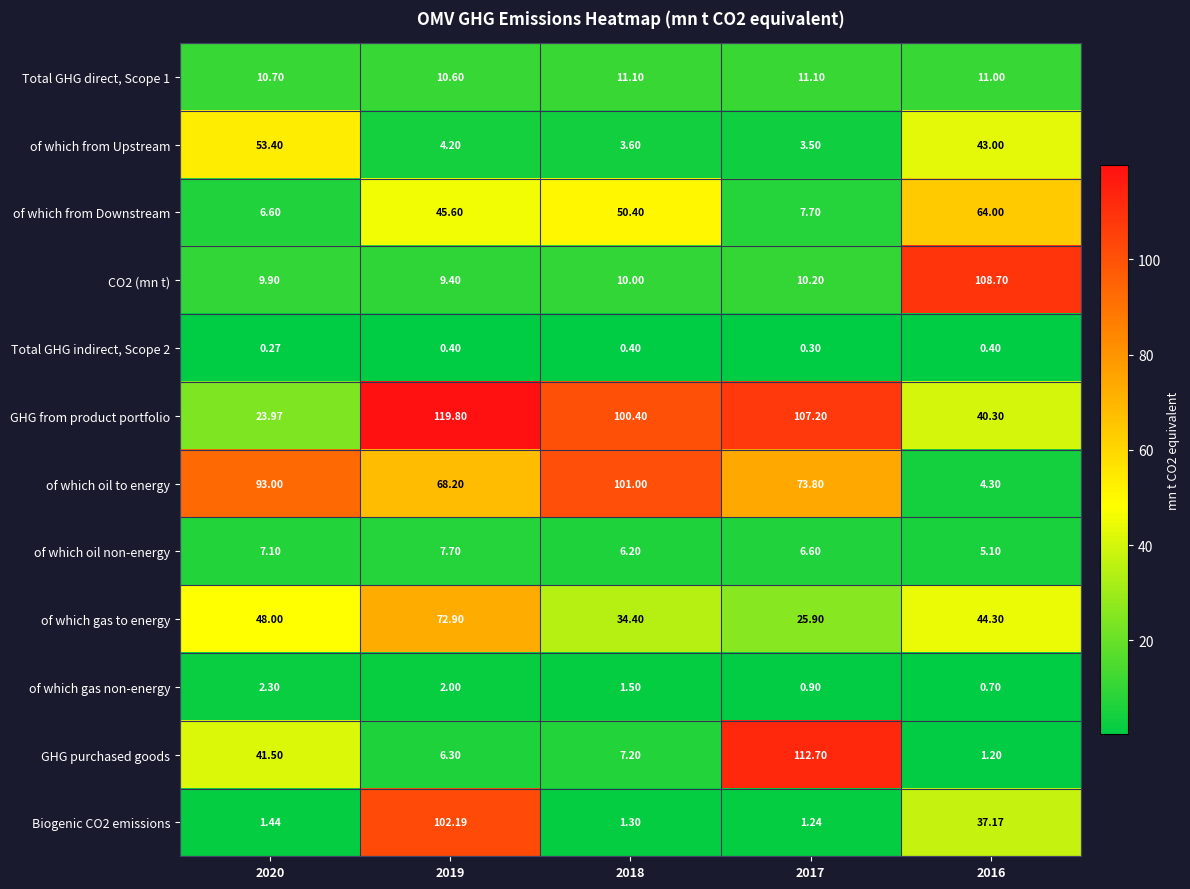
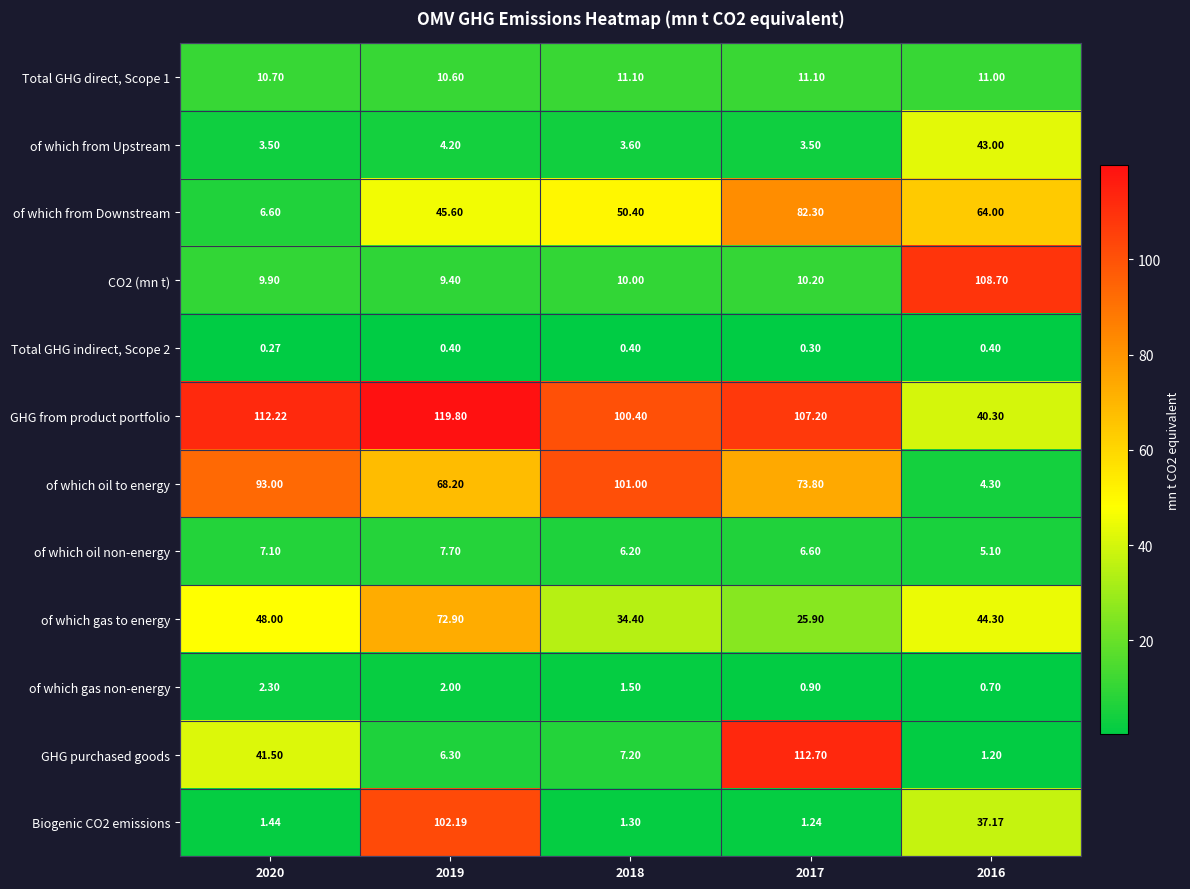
  {
    "Total GHG direct, Scope 1": {
      "2020": 10.70,
      "2019": 10.60,
      "2018": 11.10,
      "2017": 11.10,
      "2016": 11.00
    },
    "of which from Upstream": {
-     "2020": 53.40,
+     "2020": 3.50,
      "2019": 4.20,
      "2018": 3.60,
      "2017": 3.50,
      "2016": 43.00
    },
    "of which from Downstream": {
      "2020": 6.60,
      "2019": 45.60,
      "2018": 50.40,
-     "2017": 7.70,
+     "2017": 82.30,
      "2016": 64.00
    },
    "CO2 (mn t)": {
      "2020": 9.90,
      "2019": 9.40,
      "2018": 10.00,
      "2017": 10.20,
      "2016": 108.70
    },
    "Total GHG indirect, Scope 2": {
      "2020": 0.27,
      "2019": 0.40,
      "2018": 0.40,
      "2017": 0.30,
      "2016": 0.40
    },
    "GHG from product portfolio": {
-     "2020": 23.97,
+     "2020": 112.22,
      "2019": 119.80,
      "2018": 100.40,
      "2017": 107.20,
      "2016": 40.30
    },
    "of which oil to energy": {
      "2020": 93.00,
      "2019": 68.20,
      "2018": 101.00,
      "2017": 73.80,
      "2016": 4.30
    },
    "of which oil non-energy": {
      "2020": 7.10,
      "2019": 7.70,
      "2018": 6.20,
      "2017": 6.60,
      "2016": 5.10
    },
    "of which gas to energy": {
      "2020": 48.00,
      "2019": 72.90,
      "2018": 34.40,
      "2017": 25.90,
      "2016": 44.30
    },
    "of which gas non-energy": {
      "2020": 2.30,
      "2019": 2.00,
      "2018": 1.50,
      "2017": 0.90,
      "2016": 0.70
    },
    "GHG purchased goods": {
      "2020": 41.50,
      "2019": 6.30,
      "2018": 7.20,
      "2017": 112.70,
      "2016": 1.20
    },
    "Biogenic CO2 emissions": {
      "2020": 1.44,
      "2019": 102.19,
      "2018": 1.30,
      "2017": 1.24,
      "2016": 37.17
    }
  }
